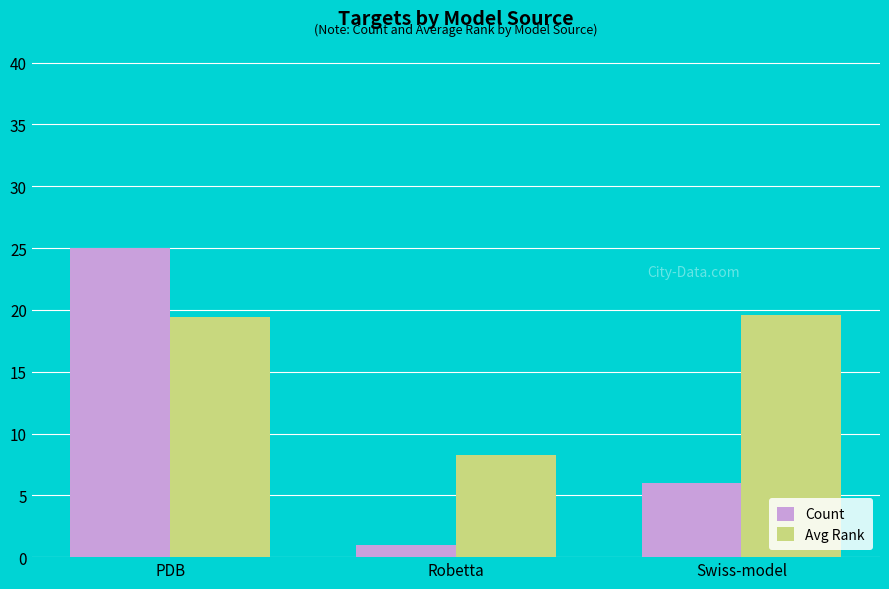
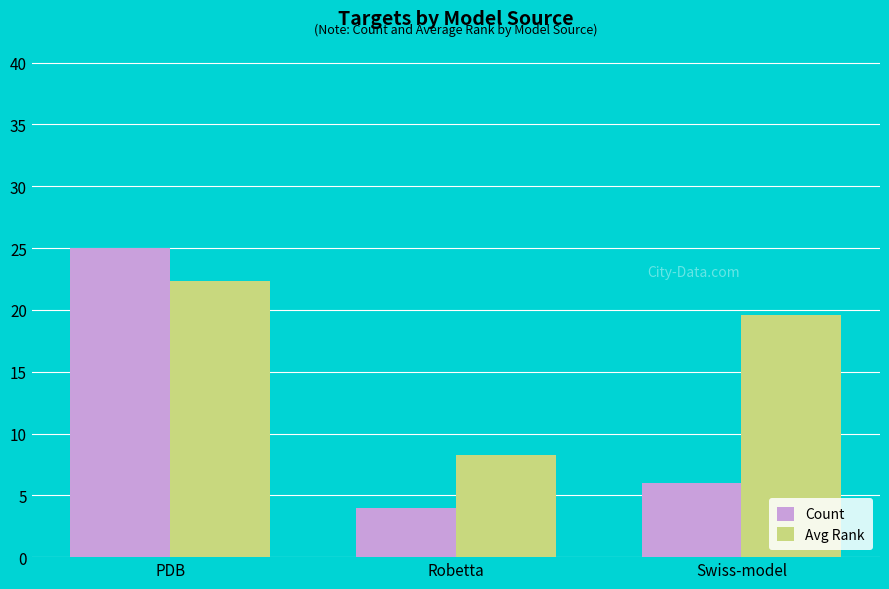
  {
    "Count": {
      "PDB": 25,
-     "Robetta": 1,
+     "Robetta": 4,
      "Swiss-model": 6
    },
    "Avg Rank": {
-     "PDB": 19.4,
+     "PDB": 22.3,
      "Robetta": 8.3,
      "Swiss-model": 19.6
    }
  }
